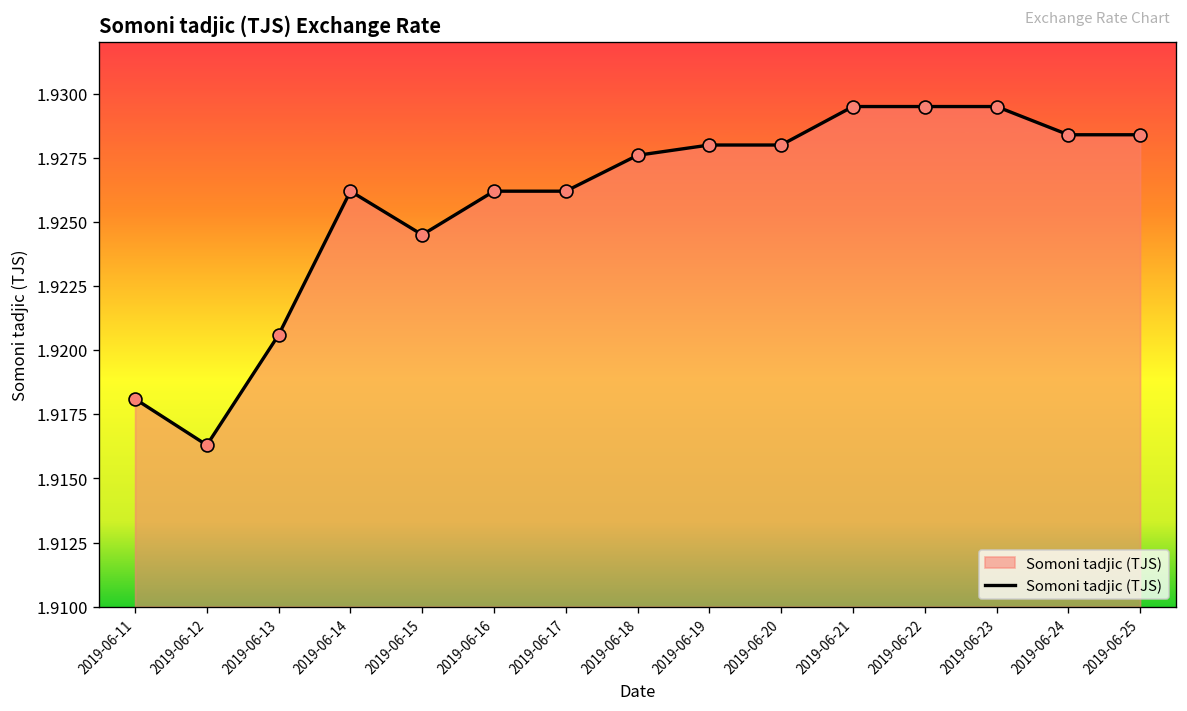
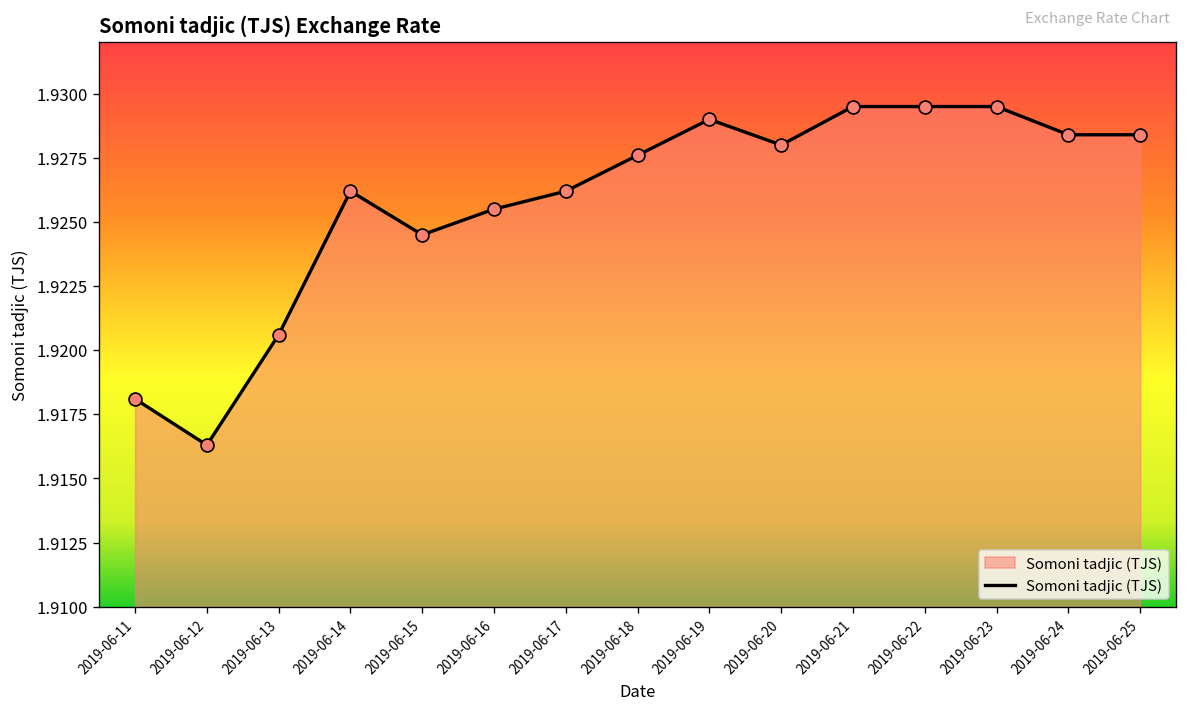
  {
    "2019-06-11": 1.9181,
    "2019-06-12": 1.9163,
    "2019-06-13": 1.9206,
    "2019-06-14": 1.9262,
    "2019-06-15": 1.9245,
-   "2019-06-16": 1.9262,
+   "2019-06-16": 1.9255,
    "2019-06-17": 1.9262,
    "2019-06-18": 1.9276,
-   "2019-06-19": 1.928,
+   "2019-06-19": 1.929,
    "2019-06-20": 1.9280,
    "2019-06-21": 1.9295,
    "2019-06-22": 1.9295,
    "2019-06-23": 1.9295,
    "2019-06-24": 1.9284,
    "2019-06-25": 1.9284
  }
